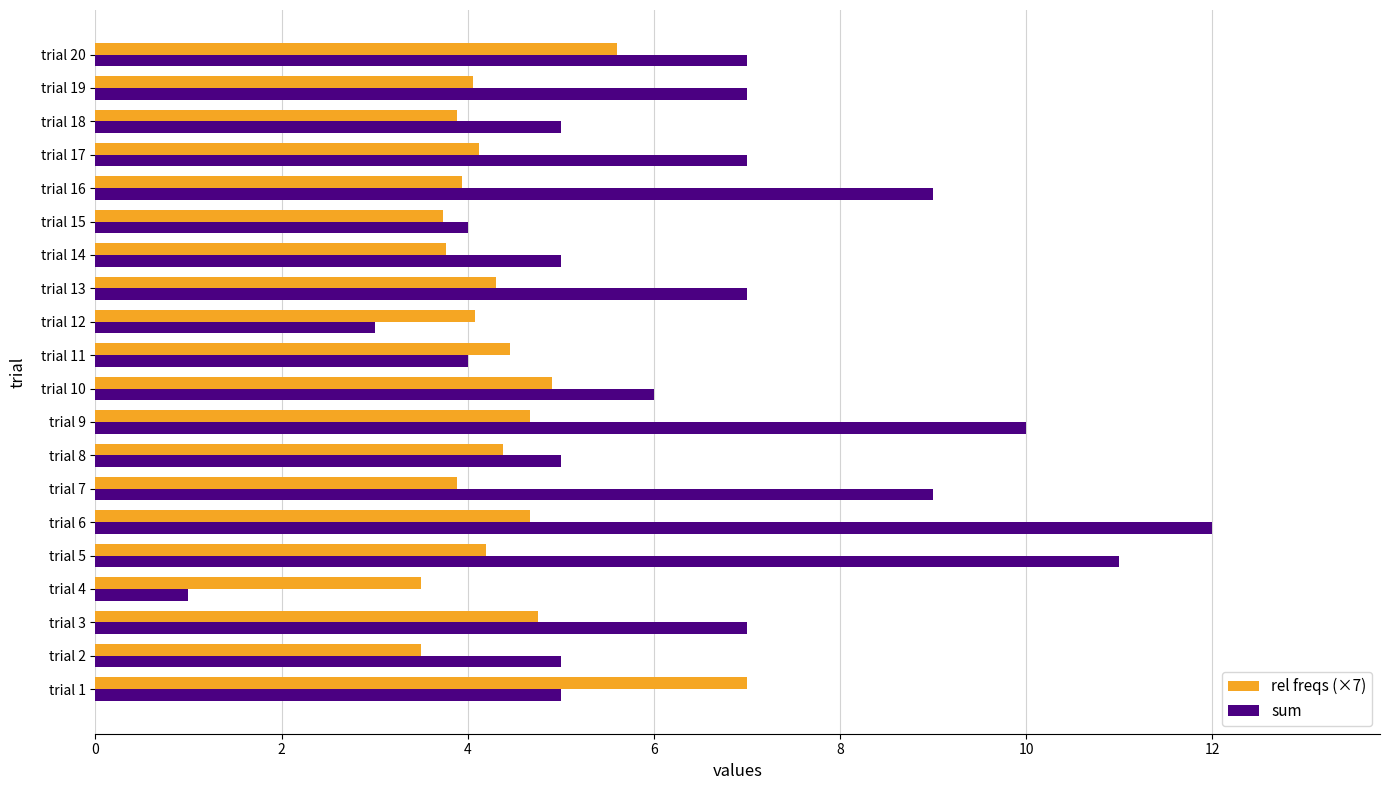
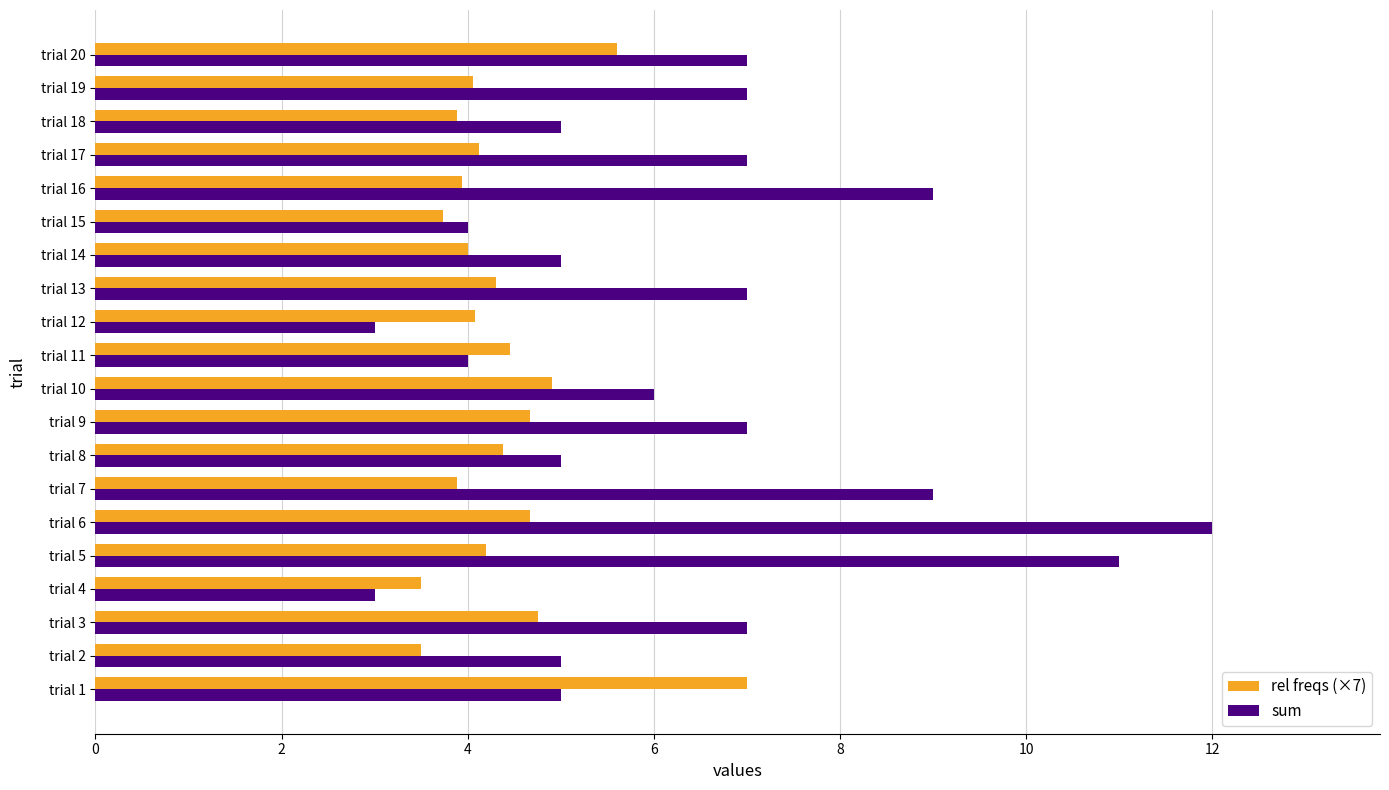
  {
    "rel freqs (×7)": {
      "trial 20": 5.6,
      "trial 19": 4.1,
      "trial 18": 3.9,
      "trial 17": 4.1,
      "trial 16": 3.9,
      "trial 15": 3.7,
-     "trial 14": 3.8,
+     "trial 14": 4.0,
      "trial 13": 4.3,
      "trial 12": 4.1,
      "trial 11": 4.5,
      "trial 10": 4.9,
      "trial 9": 4.7,
      "trial 8": 4.4,
      "trial 7": 3.9,
      "trial 6": 4.7,
      "trial 5": 4.2,
      "trial 4": 3.5,
      "trial 3": 4.8,
      "trial 2": 3.5,
      "trial 1": 7.0
    },
    "sum": {
      "trial 20": 7,
      "trial 19": 7,
      "trial 18": 5,
      "trial 17": 7,
      "trial 16": 9,
      "trial 15": 4,
      "trial 14": 5,
      "trial 13": 7,
      "trial 12": 3,
      "trial 11": 4,
      "trial 10": 6,
-     "trial 9": 10,
+     "trial 9": 7,
      "trial 8": 5,
      "trial 7": 9,
      "trial 6": 12,
      "trial 5": 11,
-     "trial 4": 1,
+     "trial 4": 3,
      "trial 3": 7,
      "trial 2": 5,
      "trial 1": 5
    }
  }
